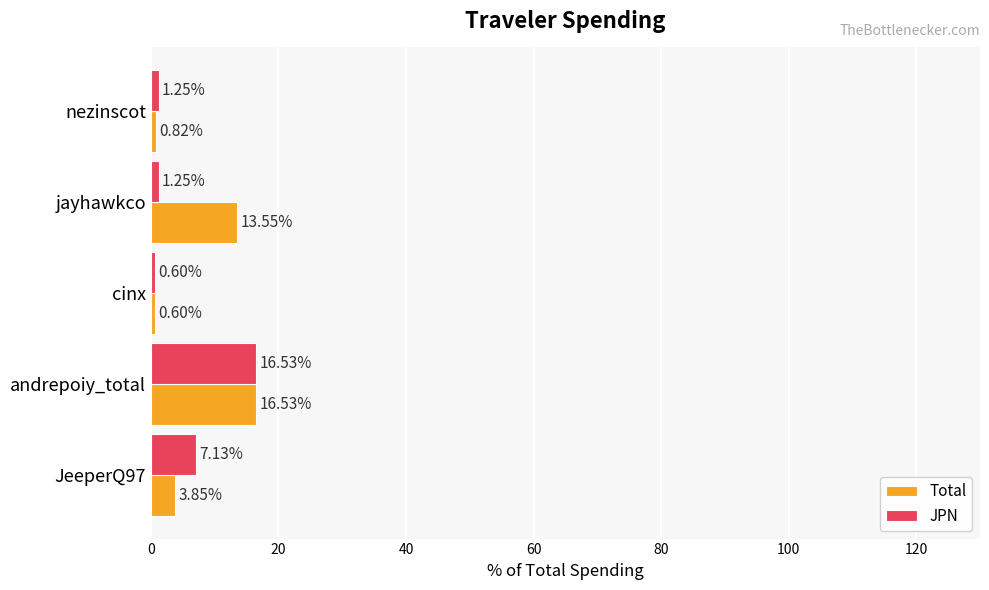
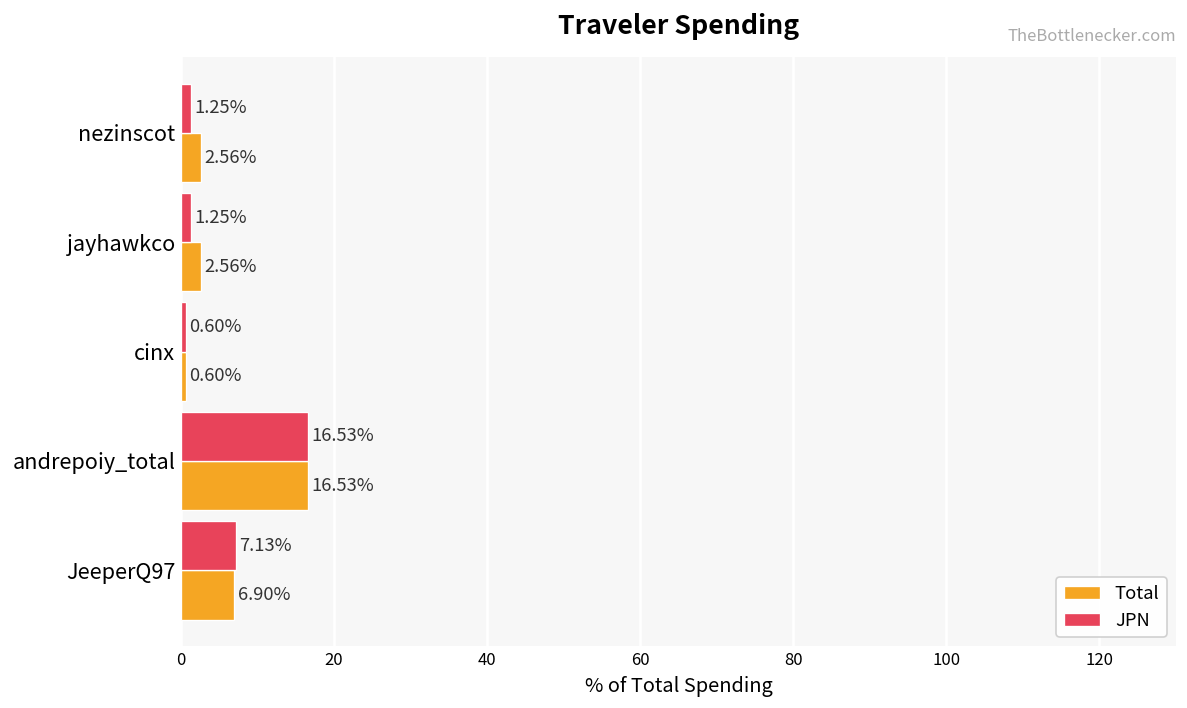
  {
    "Total": {
-     "nezinscot": "0.82%",
-     "jayhawkco": "13.55%",
+     "nezinscot": "2.56%",
+     "jayhawkco": "2.56%",
      "cinx": "0.60%",
      "andrepoiy_total": "16.53%",
-     "JeeperQ97": "3.85%"
+     "JeeperQ97": "6.90%"
    },
    "JPN": {
      "nezinscot": "1.25%",
      "jayhawkco": "1.25%",
      "cinx": "0.60%",
      "andrepoiy_total": "16.53%",
      "JeeperQ97": "7.13%"
    }
  }
